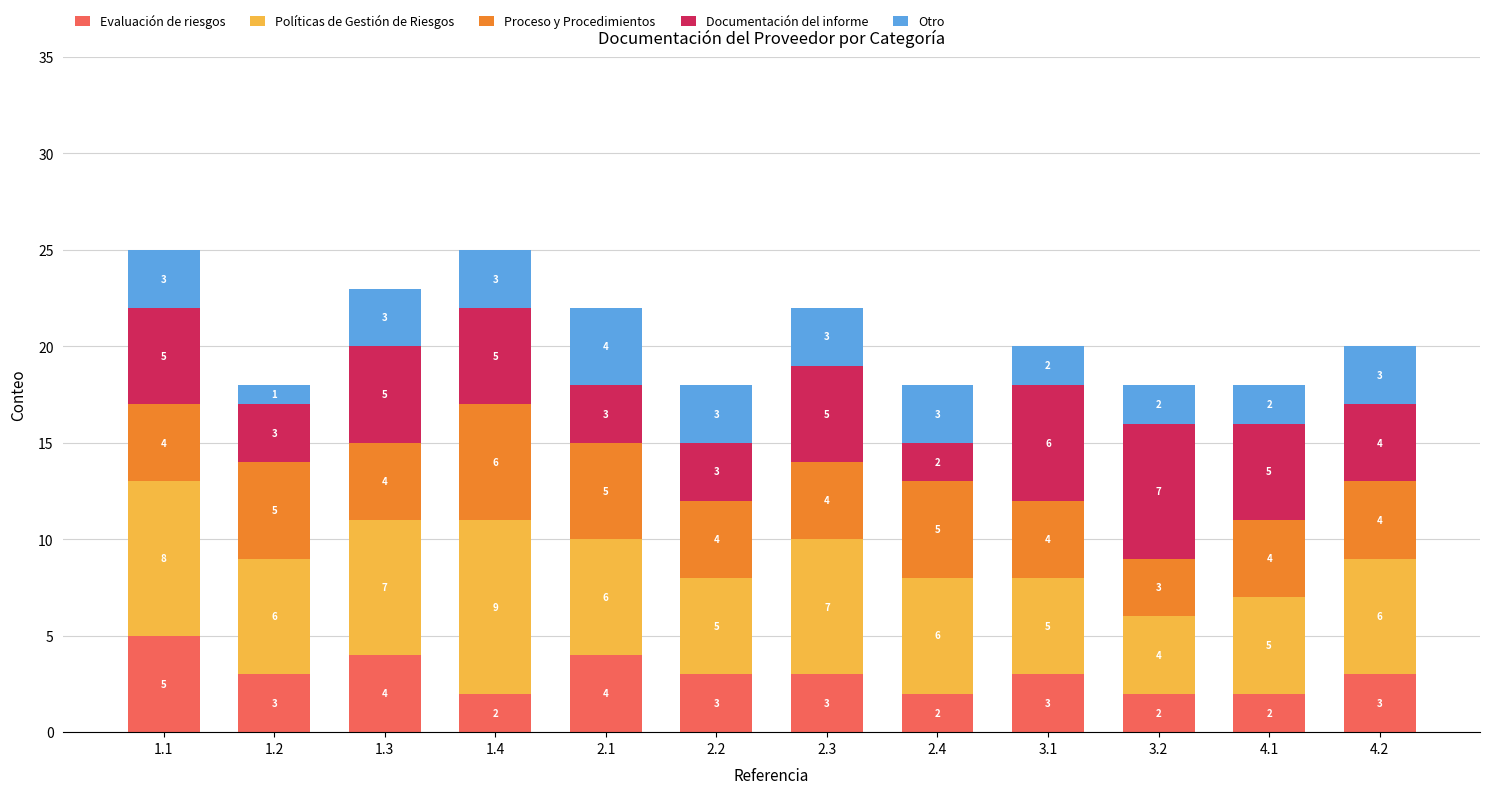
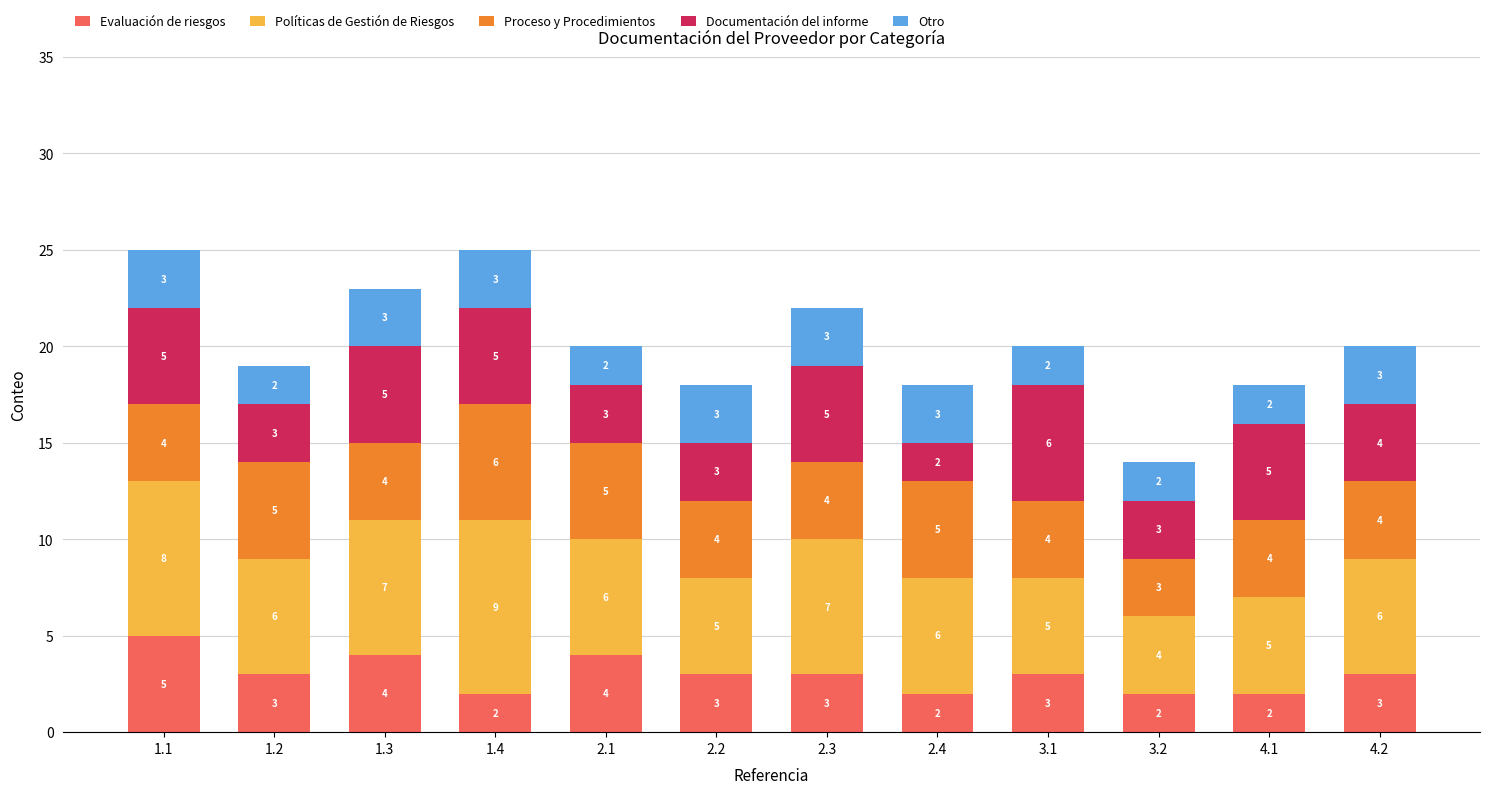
  {
    "Documentación del informe": {
      "1.1": 5,
      "1.2": 3,
      "1.3": 5,
      "1.4": 5,
      "2.1": 3,
      "2.2": 3,
      "2.3": 5,
      "2.4": 2,
      "3.1": 6,
-     "3.2": 7,
+     "3.2": 3,
      "4.1": 5,
      "4.2": 4
    },
    "Otro": {
      "1.1": 3,
-     "1.2": 1,
+     "1.2": 2,
      "1.3": 3,
      "1.4": 3,
-     "2.1": 4,
+     "2.1": 2,
      "2.2": 3,
      "2.3": 3,
      "2.4": 3,
      "3.1": 2,
      "3.2": 2,
      "4.1": 2,
      "4.2": 3
    }
  }
